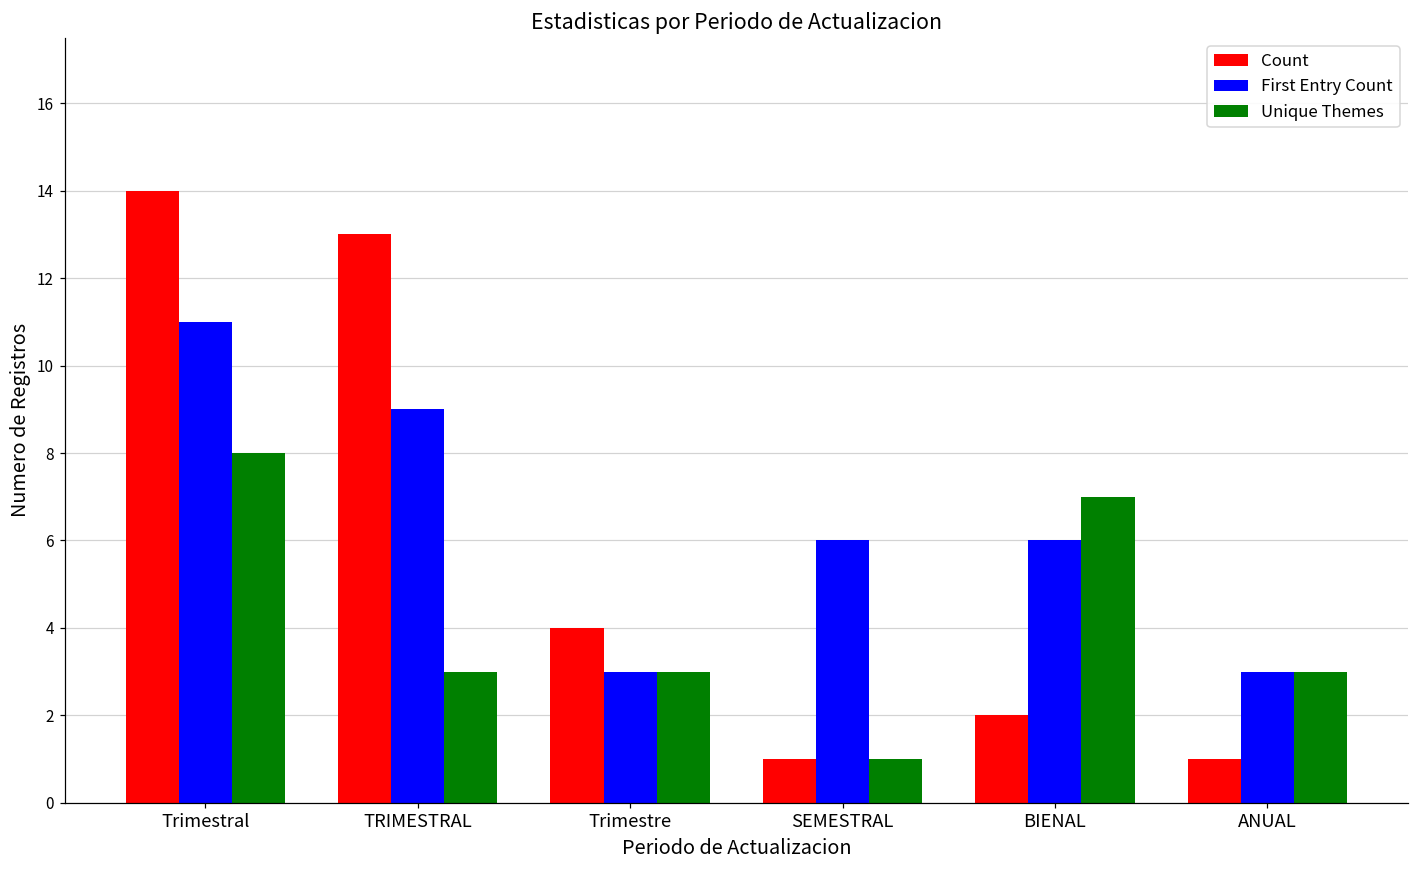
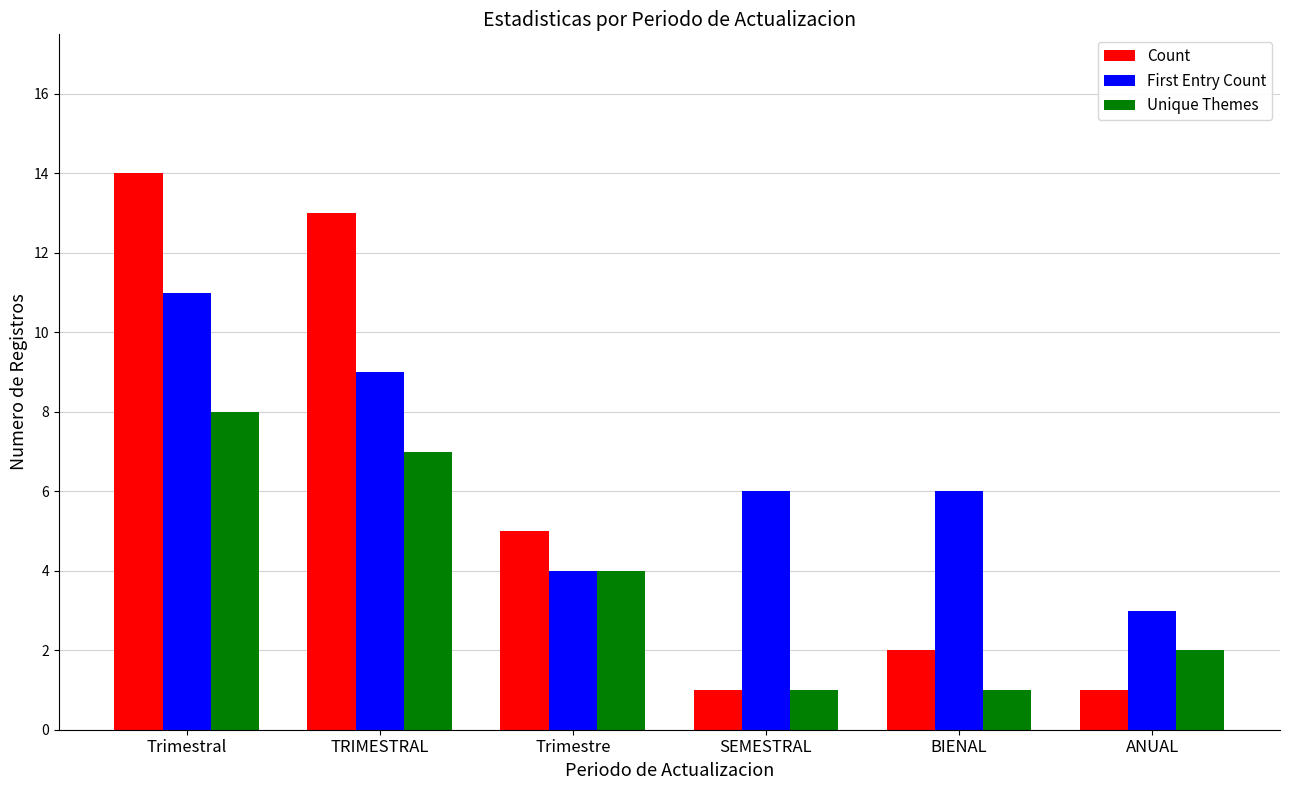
  {
    "Count": {
      "Trimestral": 14,
      "TRIMESTRAL": 13,
-     "Trimestre": 4,
+     "Trimestre": 5,
      "SEMESTRAL": 1,
      "BIENAL": 2,
      "ANUAL": 1
    },
    "First Entry Count": {
      "Trimestral": 11,
      "TRIMESTRAL": 9,
-     "Trimestre": 3,
+     "Trimestre": 4,
      "SEMESTRAL": 6,
      "BIENAL": 6,
      "ANUAL": 3
    },
    "Unique Themes": {
      "Trimestral": 8,
-     "TRIMESTRAL": 3,
-     "Trimestre": 3,
+     "TRIMESTRAL": 7,
+     "Trimestre": 4,
      "SEMESTRAL": 1,
-     "BIENAL": 7,
-     "ANUAL": 3
+     "BIENAL": 1,
+     "ANUAL": 2
    }
  }
